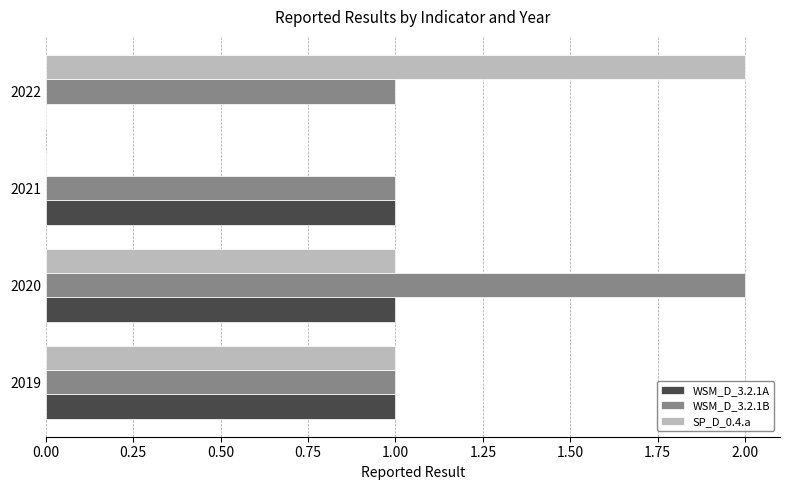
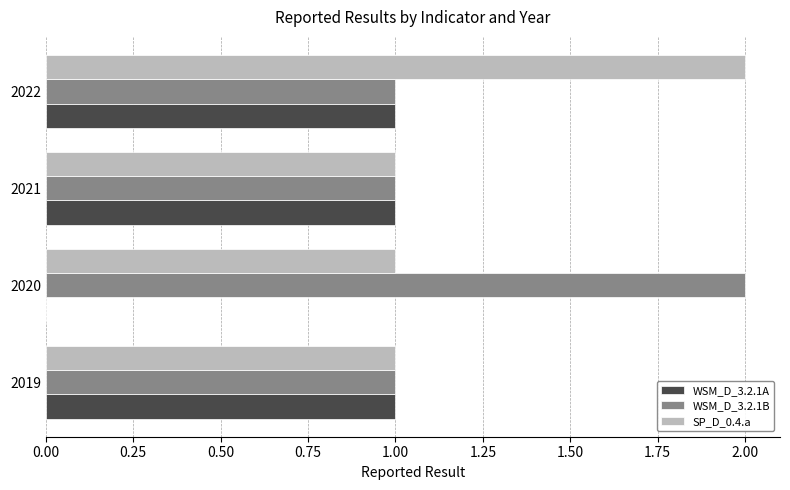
  {
    "WSM_D_3.2.1A": {
-     "2022": 0,
+     "2022": 1,
      "2021": 1,
-     "2020": 1,
+     "2020": 0,
      "2019": 1
    },
    "WSM_D_3.2.1B": {
      "2022": 1,
      "2021": 1,
      "2020": 2,
      "2019": 1
    },
    "SP_D_0.4.a": {
      "2022": 2,
-     "2021": 0,
+     "2021": 1,
      "2020": 1,
      "2019": 1
    }
  }
